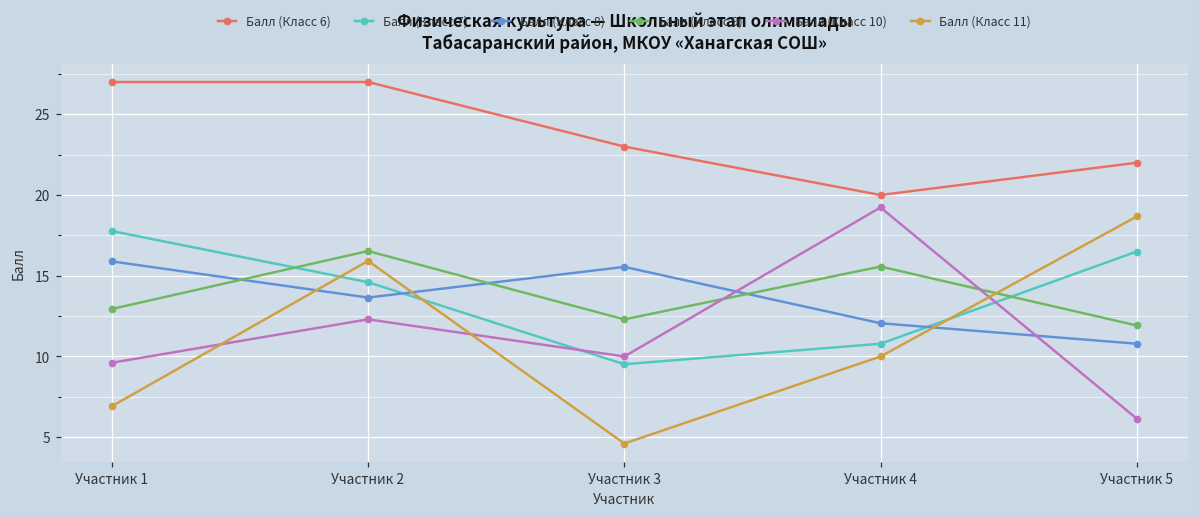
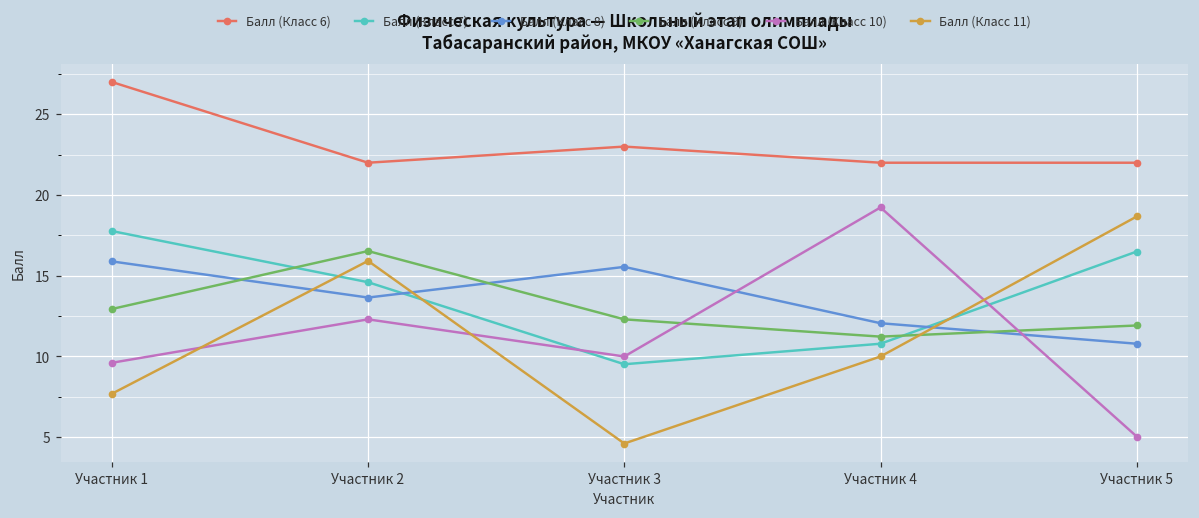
  {
    "Балл (Класс 6)": {
      "Участник 1": 27,
-     "Участник 2": 27,
+     "Участник 2": 22,
      "Участник 3": 23,
-     "Участник 4": 20,
+     "Участник 4": 22,
      "Участник 5": 22
    },
    "Балл (Класс 7)": {
      "Участник 1": 17.8,
      "Участник 2": 14.6,
      "Участник 3": 9.5,
      "Участник 4": 10.8,
      "Участник 5": 16.5
    },
    "Балл (Класс 8)": {
      "Участник 1": 15.9,
      "Участник 2": 13.7,
      "Участник 3": 15.6,
      "Участник 4": 12.1,
      "Участник 5": 10.8
    },
    "Балл (Класс 9)": {
      "Участник 1": 12.9,
      "Участник 2": 16.5,
      "Участник 3": 12.3,
-     "Участник 4": 15.6,
+     "Участник 4": 11.2,
      "Участник 5": 11.9
    },
    "Балл (Класс 10)": {
      "Участник 1": 9.6,
      "Участник 2": 12.3,
      "Участник 3": 10.0,
      "Участник 4": 19.2,
-     "Участник 5": 6.2
+     "Участник 5": 5.0
    },
    "Балл (Класс 11)": {
-     "Участник 1": 6.9,
+     "Участник 1": 7.7,
      "Участник 2": 15.9,
      "Участник 3": 4.6,
      "Участник 4": 10.0,
      "Участник 5": 18.7
    }
  }
